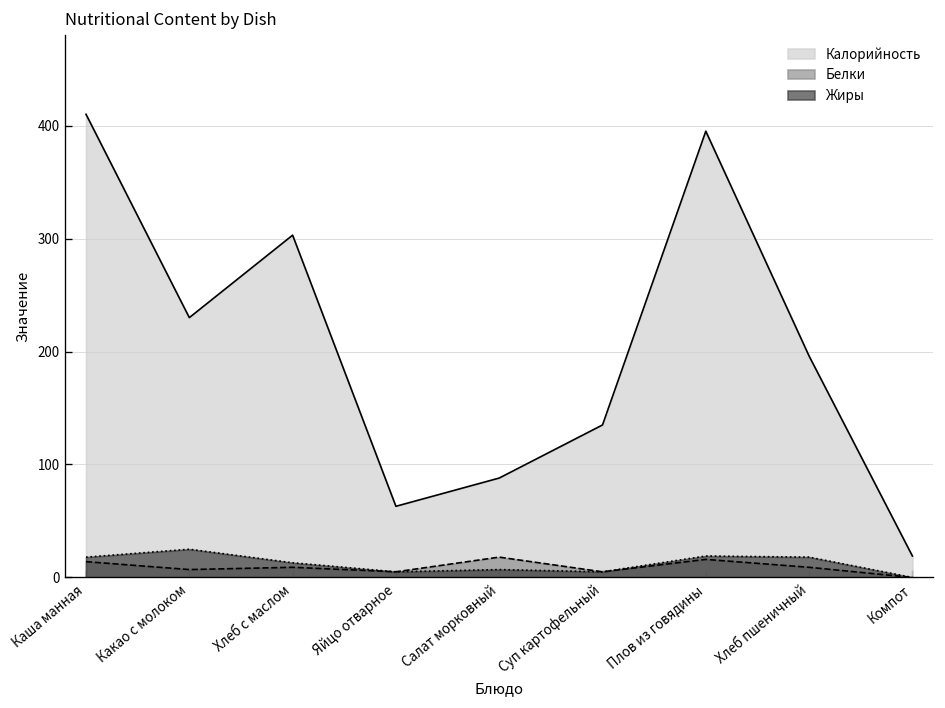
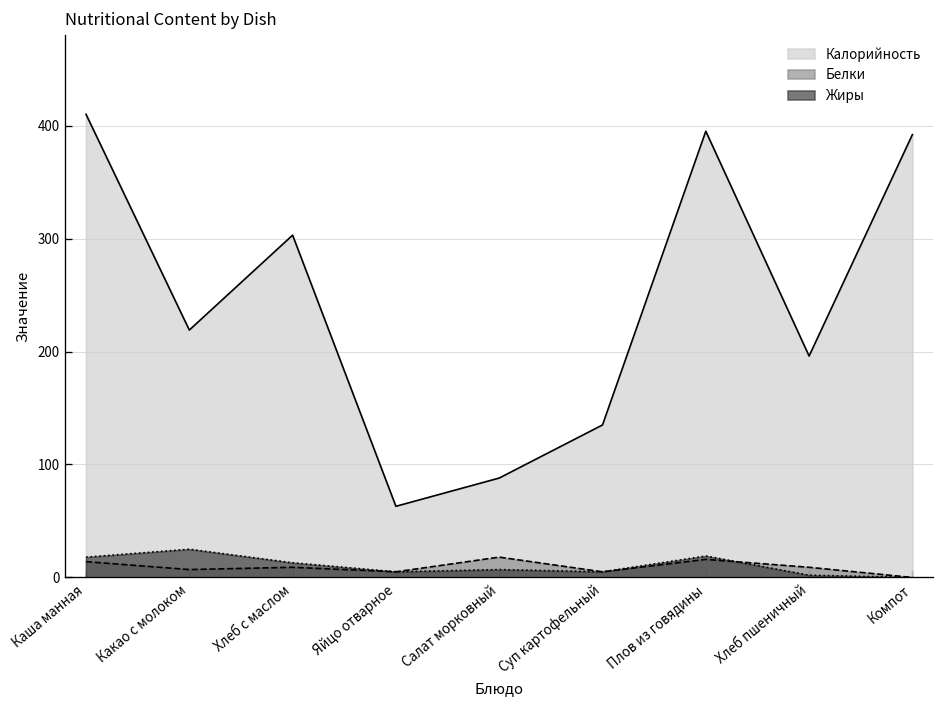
  {
    "Калорийность": {
      "Каша манная": 410,
-     "Какао с молоком": 230,
+     "Какао с молоком": 220,
      "Хлеб с маслом": 300,
      "Яйцо отварное": 60,
      "Салат морковный": 90,
      "Суп картофельный": 140,
      "Плов из говядины": 400,
      "Хлеб пшеничный": 200,
-     "Компот": 20
+     "Компот": 390
    },
    "Белки": {
      "Каша манная": 10,
      "Какао с молоком": 10,
      "Хлеб с маслом": 10,
      "Салат морковный": 20,
      "Плов из говядины": 20,
      "Хлеб пшеничный": 10
    },
    "Жиры": {
      "Каша манная": 20,
      "Какао с молоком": 30,
      "Хлеб с маслом": 10,
      "Салат морковный": 10,
      "Плов из говядины": 20,
-     "Хлеб пшеничный": 20
+     "Хлеб пшеничный": 0
    }
  }
